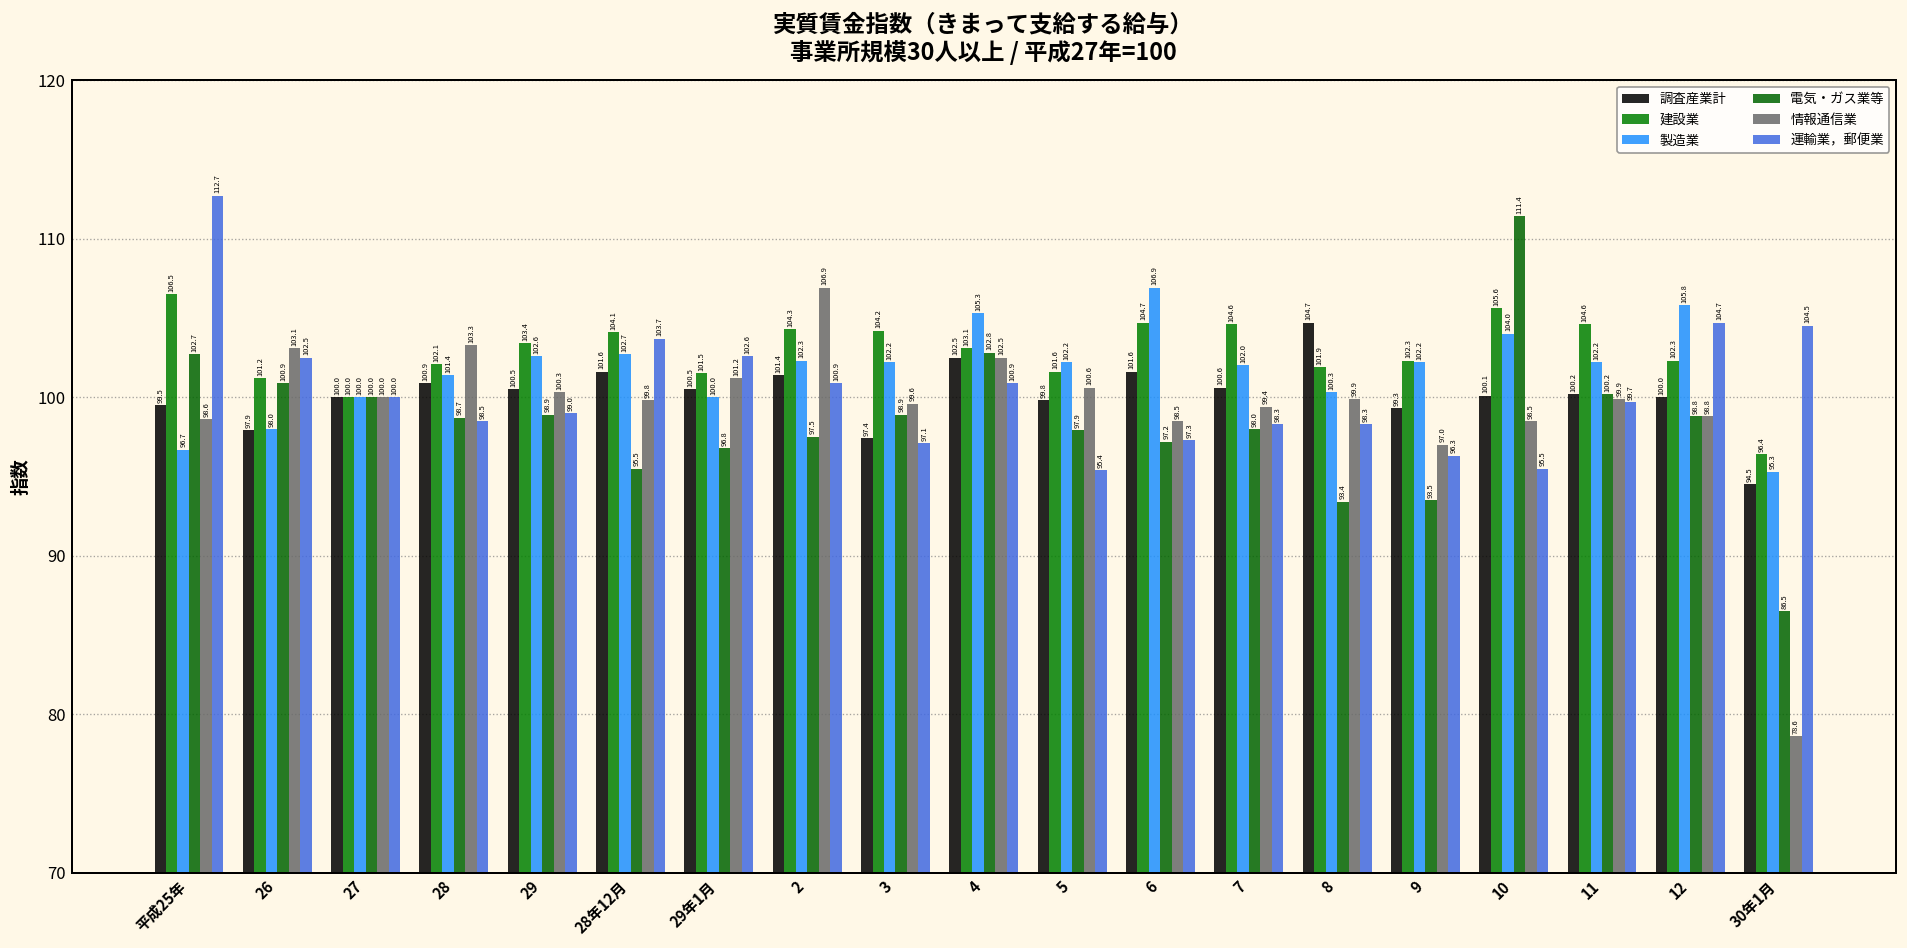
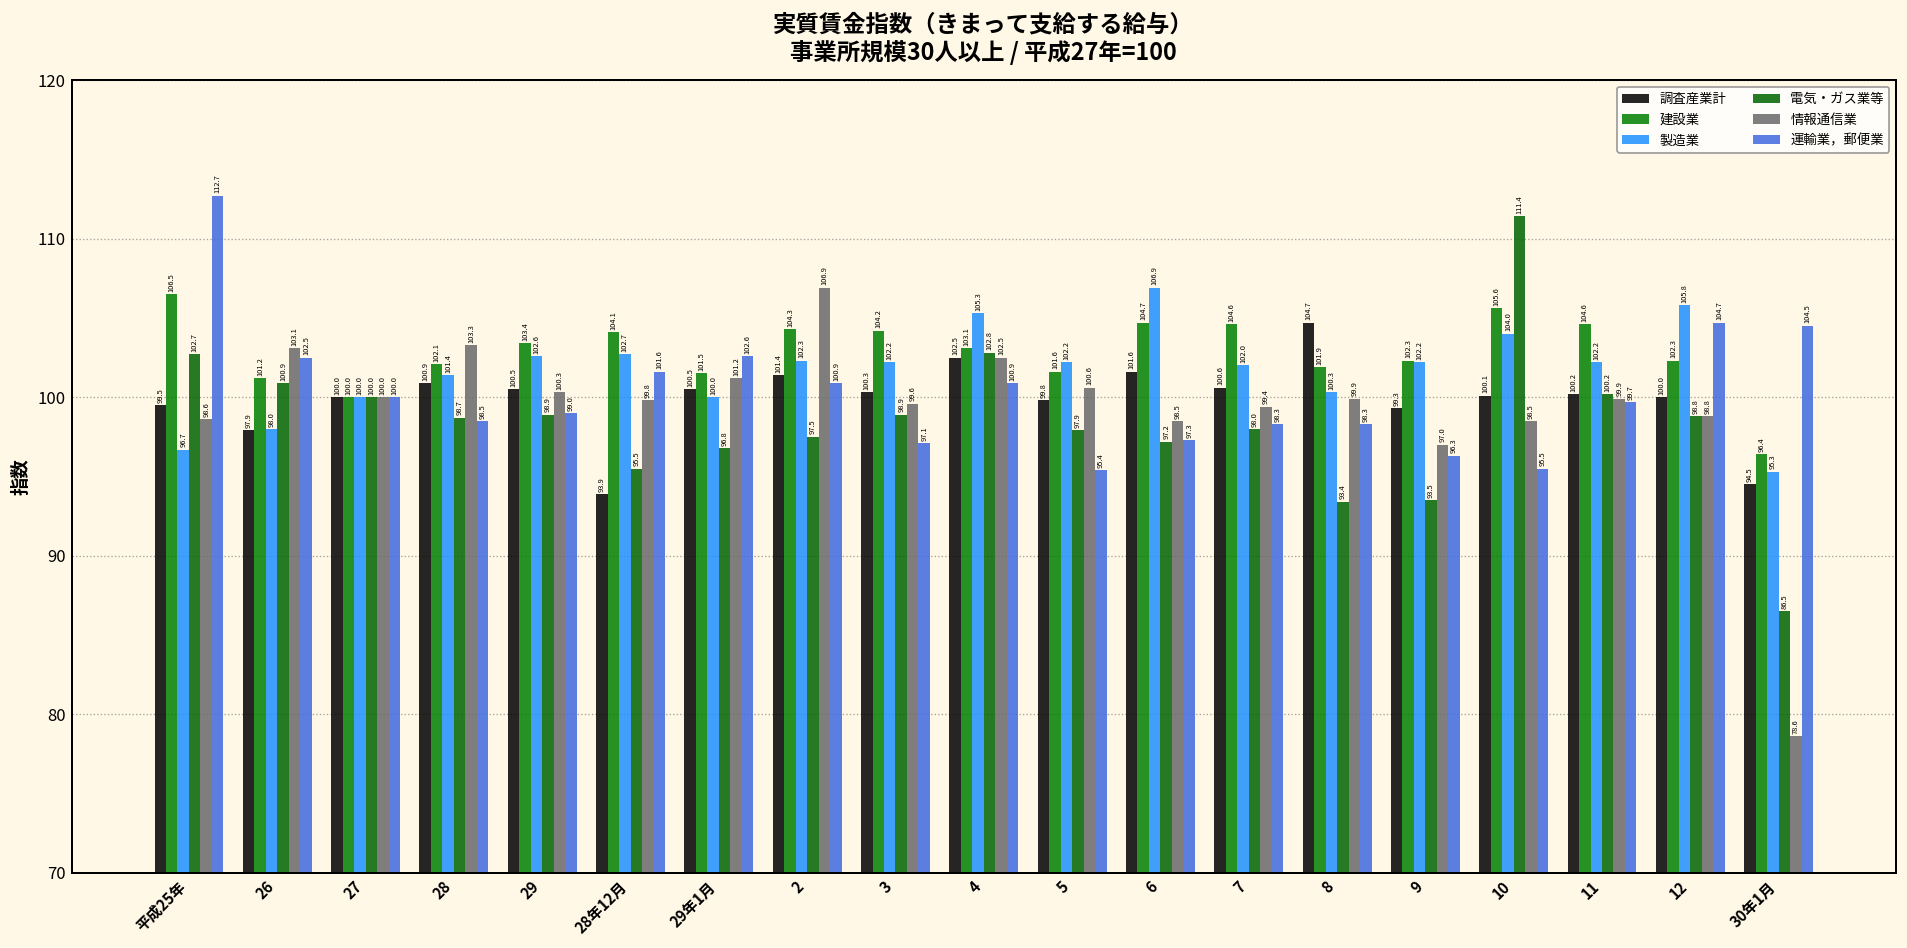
  {
    "調査産業計": {
      "平成25年": 99.5,
      "26": 97.9,
      "27": 100.0,
      "28": 100.9,
      "29": 100.5,
-     "28年12月": 101.6,
+     "28年12月": 93.9,
      "29年1月": 100.5,
      "2": 101.4,
-     "3": 97.4,
+     "3": 100.3,
      "4": 102.5,
      "5": 99.8,
      "6": 101.6,
      "7": 100.6,
      "8": 104.7,
      "9": 99.3,
      "10": 100.1,
      "11": 100.2,
      "12": 100.0,
      "30年1月": 94.5
    },
    "製造業": {
      "平成25年": 96.7,
      "26": 98.0,
      "27": 100.0,
      "28": 101.4,
      "29": 102.6,
      "28年12月": 102.7,
      "29年1月": 100.0,
      "2": 102.3,
      "3": 102.2,
      "4": 105.3,
      "5": 102.2,
      "6": 106.9,
      "7": 102.0,
      "8": 100.3,
      "9": 102.2,
      "10": 104.0,
      "11": 102.2,
      "12": 105.8,
      "30年1月": 95.3
    },
    "情報通信業": {
      "平成25年": 98.6,
      "26": 103.1,
      "27": 100.0,
      "28": 103.3,
      "29": 100.3,
      "28年12月": 99.8,
      "29年1月": 101.2,
      "2": 106.9,
      "3": 99.6,
      "4": 102.5,
      "5": 100.6,
      "6": 98.5,
      "7": 99.4,
      "8": 99.9,
      "9": 97.0,
      "10": 98.5,
      "11": 99.9,
      "12": 98.8,
      "30年1月": 78.6
    },
    "運輸業，郵便業": {
      "平成25年": 112.7,
      "26": 102.5,
      "27": 100.0,
      "28": 98.5,
      "29": 99.0,
-     "28年12月": 103.7,
+     "28年12月": 101.6,
      "29年1月": 102.6,
      "2": 100.9,
      "3": 97.1,
      "4": 100.9,
      "5": 95.4,
      "6": 97.3,
      "7": 98.3,
      "8": 98.3,
      "9": 96.3,
      "10": 95.5,
      "11": 99.7,
      "12": 104.7,
      "30年1月": 104.5
    }
  }
